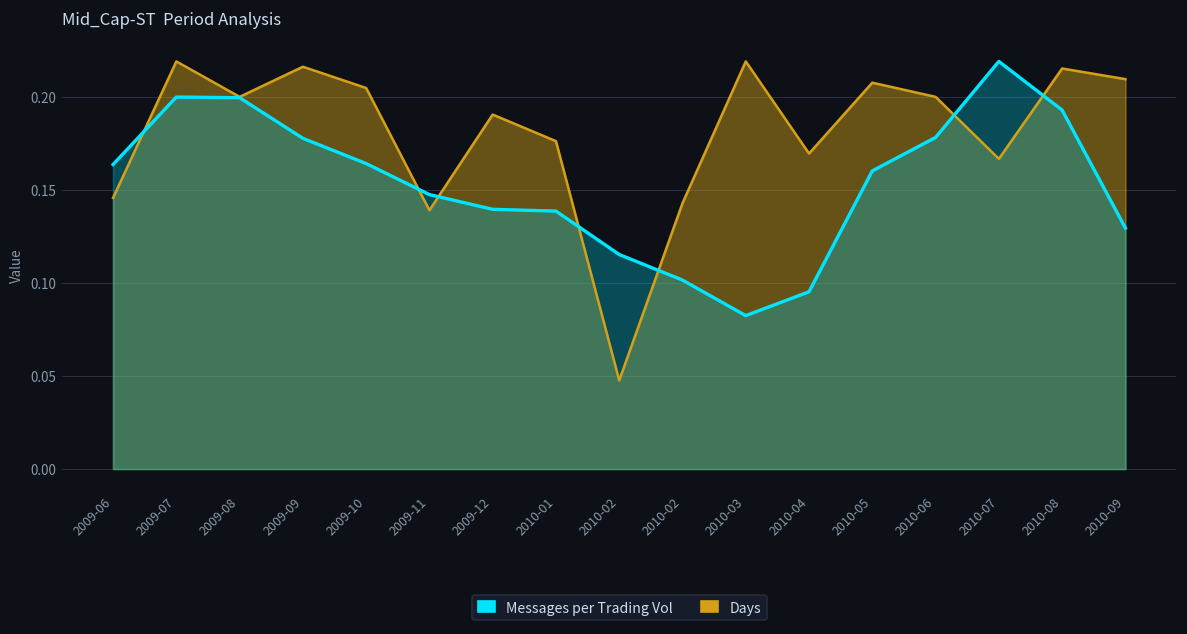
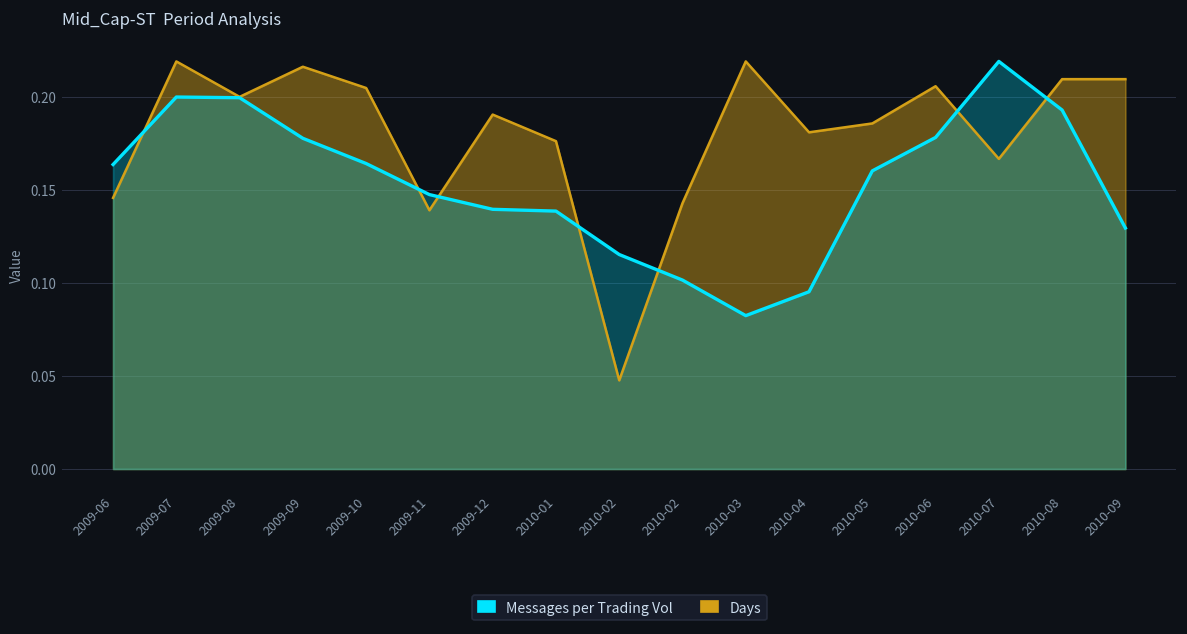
  {
    "Days": {
      "2009-06": 0.146,
      "2009-07": 0.219,
      "2009-09": 0.216,
      "2009-10": 0.205,
      "2009-11": 0.139,
      "2009-12": 0.190,
      "2010-01": 0.176,
      "2010-03": 0.219,
-     "2010-04": 0.169,
-     "2010-05": 0.208,
-     "2010-06": 0.200,
+     "2010-04": 0.181,
+     "2010-05": 0.186,
+     "2010-06": 0.206,
      "2010-07": 0.167,
-     "2010-08": 0.215,
+     "2010-08": 0.209,
      "2010-09": 0.209
    }
  }
